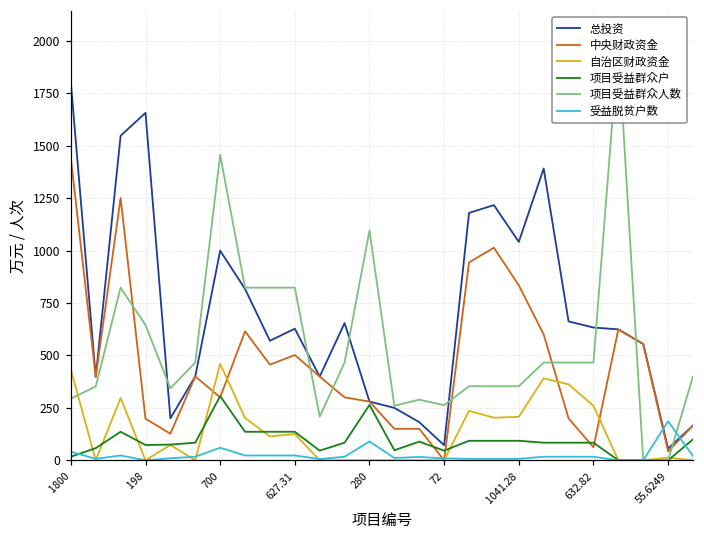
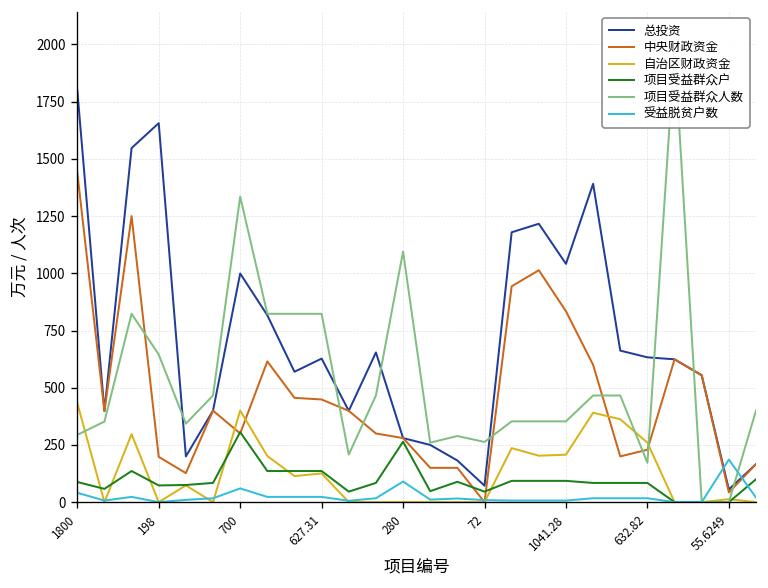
  {
    "总投资": {
      "1800": 1800,
      "198": 1660,
      "700": 1000,
      "627.31": 630,
      "72": 70,
      "1041.28": 1040,
      "632.82": 630
    },
    "中央财政资金": {
      "1800": 1440,
      "198": 200,
-     "627.31": 500,
+     "627.31": 450,
      "1041.28": 830,
-     "632.82": 60
+     "632.82": 230
    },
    "自治区财政资金": {
      "1800": 430,
-     "700": 460,
+     "700": 400,
      "280": 0,
      "1041.28": 210,
      "632.82": 260
    },
    "项目受益群众户": {
-     "1800": 20,
+     "1800": 90,
      "198": 70,
      "280": 260,
      "72": 50,
      "1041.28": 90,
      "632.82": 80
    },
    "项目受益群众人数": {
      "1800": 290,
      "198": 650,
-     "700": 1460,
+     "700": 1340,
      "627.31": 820,
      "280": 1100,
      "72": 260,
      "1041.28": 350,
-     "632.82": 470
+     "632.82": 170
    },
    "受益脱贫户数": {
      "1800": 40,
      "700": 60,
      "627.31": 20,
      "280": 90,
      "1041.28": 10,
      "632.82": 20,
      "55.6249": 190
    }
  }
